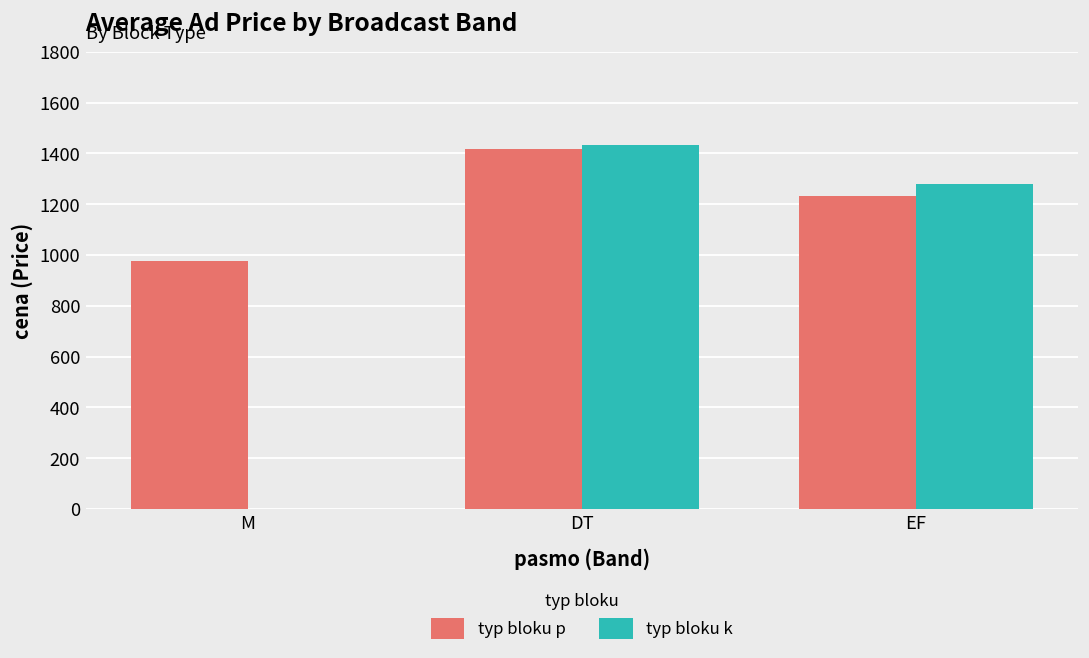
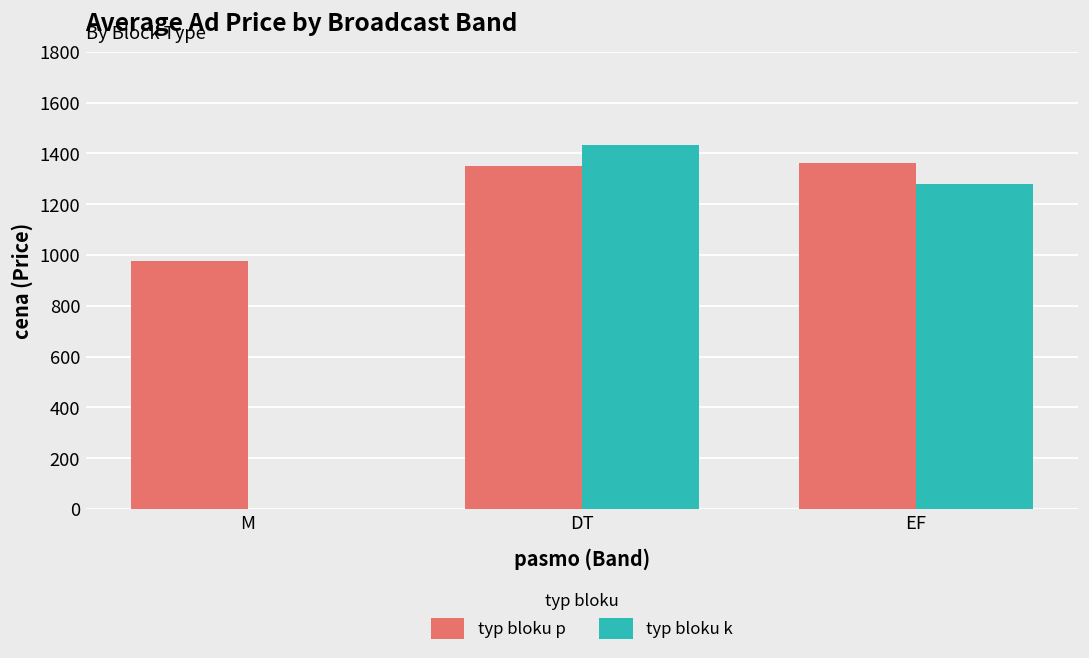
  {
    "typ bloku p": {
      "M": 980,
-     "DT": 1420,
-     "EF": 1230
+     "DT": 1350,
+     "EF": 1360
    },
    "typ bloku k": {
      "M": 0,
      "DT": 1430,
      "EF": 1280
    }
  }
